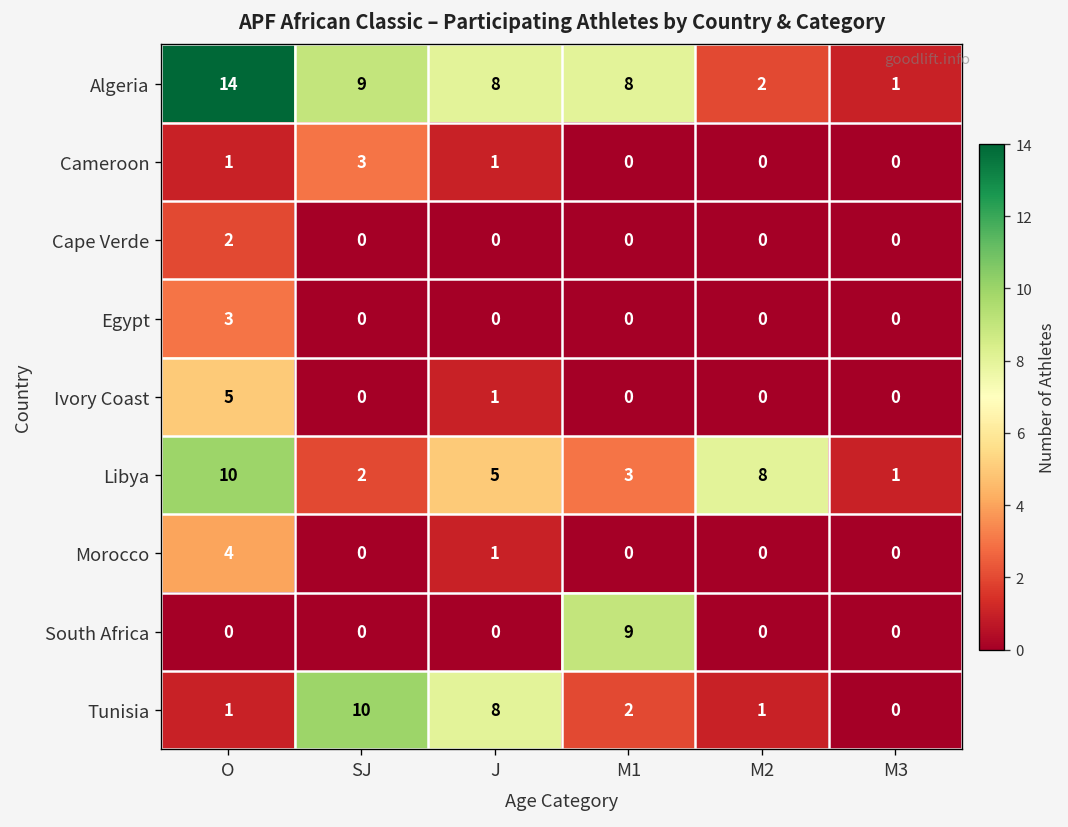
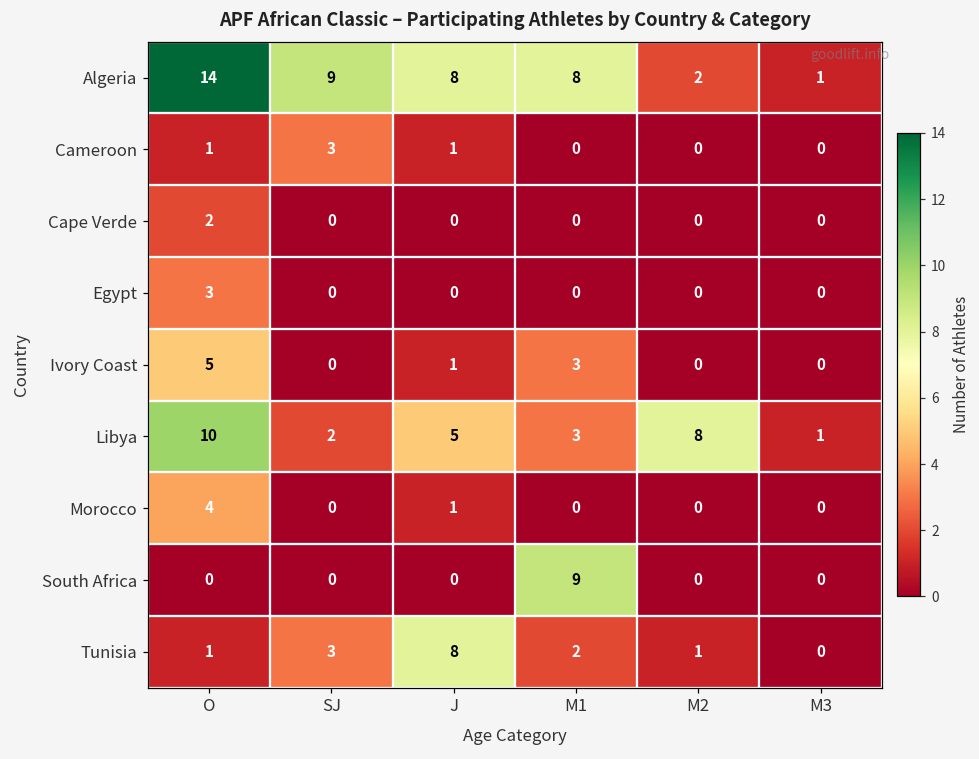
  {
    "Algeria": {
      "O": 14,
      "SJ": 9,
      "J": 8,
      "M1": 8,
      "M2": 2
    },
    "Cameroon": {
      "O": 1,
      "SJ": 3,
      "J": 1,
      "M1": 0,
      "M2": 0,
      "M3": 0
    },
    "Cape Verde": {
      "O": 2,
      "SJ": 0,
      "J": 0,
      "M1": 0,
      "M2": 0,
      "M3": 0
    },
    "Egypt": {
      "O": 3,
      "SJ": 0,
      "J": 0,
      "M1": 0,
      "M2": 0,
      "M3": 0
    },
    "Ivory Coast": {
      "O": 5,
      "SJ": 0,
      "J": 1,
-     "M1": 0,
+     "M1": 3,
      "M2": 0,
      "M3": 0
    },
    "Libya": {
      "O": 10,
      "SJ": 2,
      "J": 5,
      "M1": 3,
      "M2": 8,
      "M3": 1
    },
    "Morocco": {
      "O": 4,
      "SJ": 0,
      "J": 1,
      "M1": 0,
      "M2": 0,
      "M3": 0
    },
    "South Africa": {
      "O": 0,
      "SJ": 0,
      "J": 0,
      "M1": 9,
      "M2": 0,
      "M3": 0
    },
    "Tunisia": {
      "O": 1,
-     "SJ": 10,
+     "SJ": 3,
      "J": 8,
      "M1": 2,
      "M2": 1,
      "M3": 0
    }
  }
